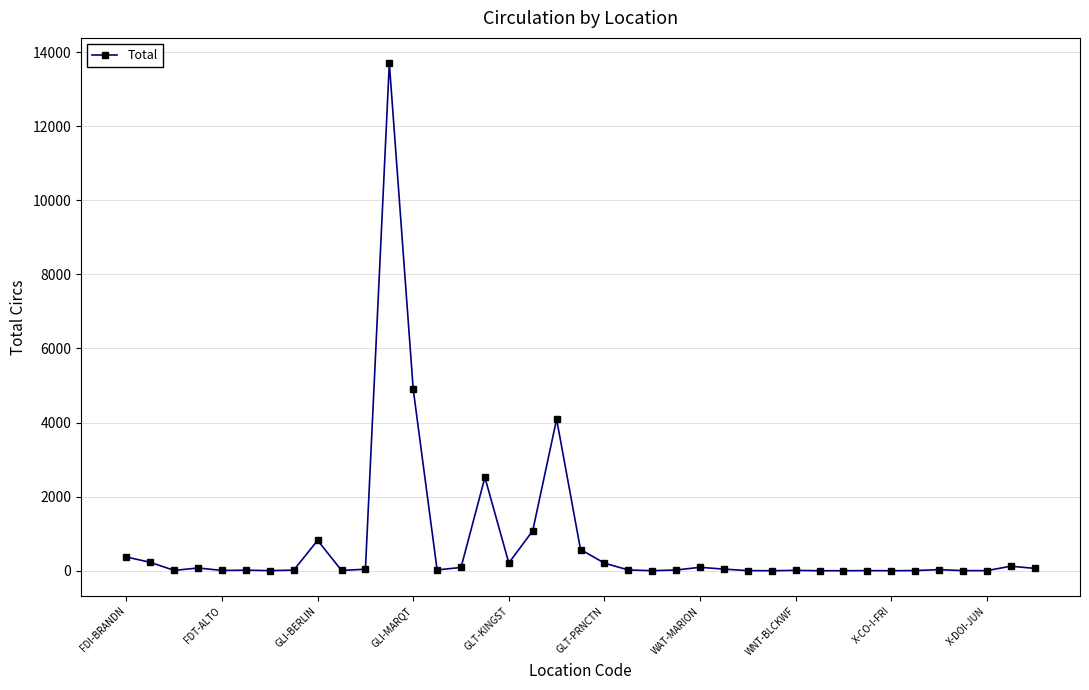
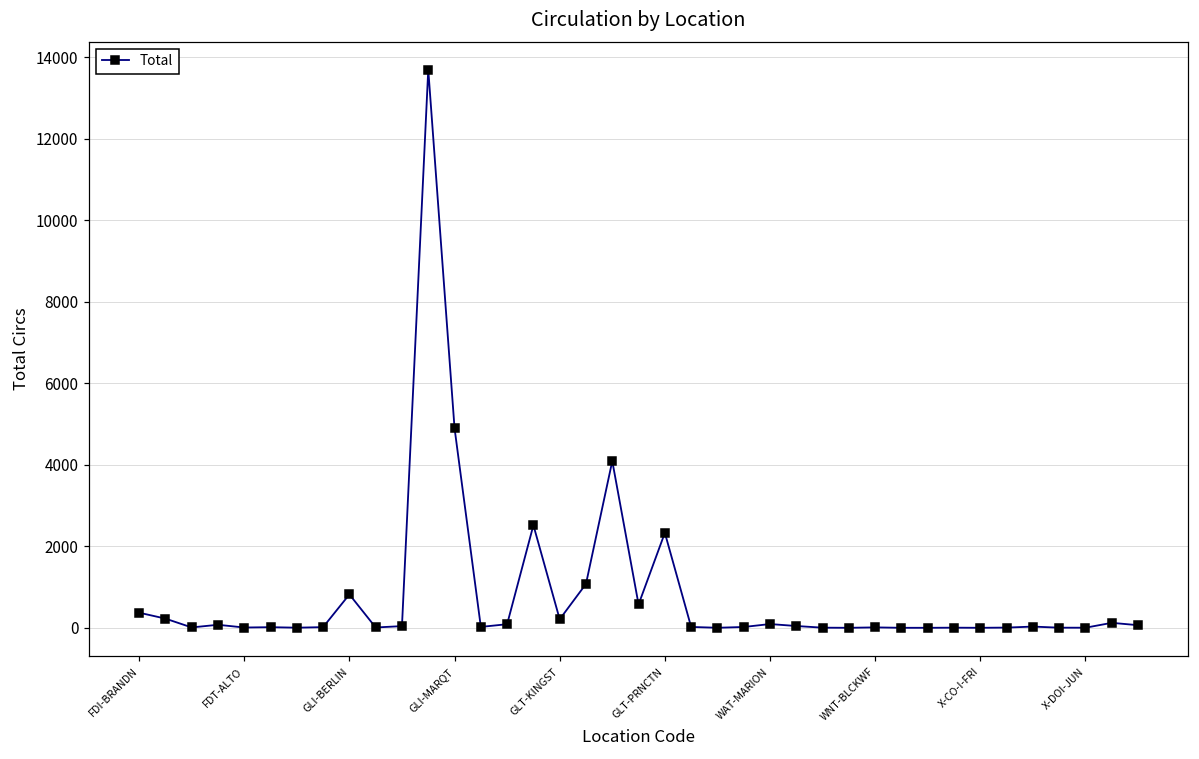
  {
    "FDI-BRANDN": 400,
    "FDT-ALTO": 0,
    "GLI-BERLIN": 800,
    "GLI-MARQT": 4900,
    "GLT-KINGST": 200,
-   "GLT-PRNCTN": 200,
+   "GLT-PRNCTN": 2300,
    "WAT-MARION": 100,
    "WNT-BLCKWF": 0,
    "X-CO-I-FRI": 0,
    "X-DOI-JUN": 0
  }
